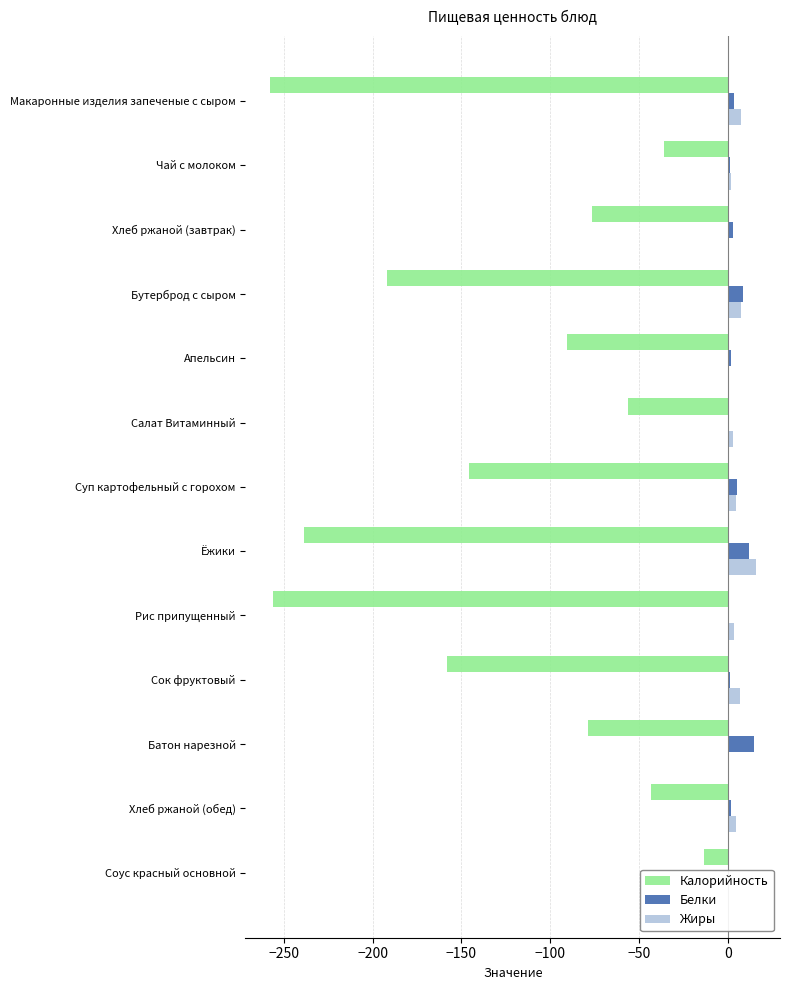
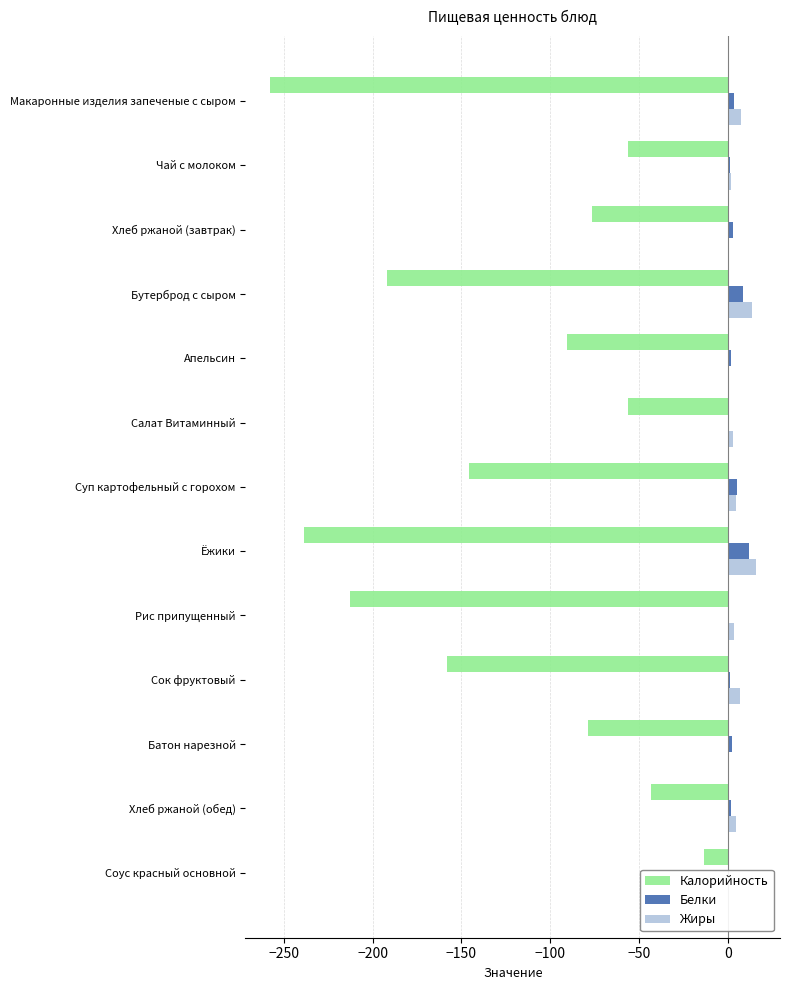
  {
    "Калорийность": {
      "Макаронные изделия запеченые с сыром": -258,
-     "Чай с молоком": -36,
+     "Чай с молоком": -56,
      "Хлеб ржаной (завтрак)": -77,
      "Бутерброд с сыром": -192,
      "Апельсин": -90,
      "Салат Витаминный": -56,
      "Суп картофельный с горохом": -146,
      "Ёжики": -239,
-     "Рис припущенный": -256,
+     "Рис припущенный": -213,
      "Сок фруктовый": -158,
      "Батон нарезной": -79,
      "Хлеб ржаной (обед)": -44,
      "Соус красный основной": -13
    },
    "Белки": {
      "Макаронные изделия запеченые с сыром": 3,
      "Чай с молоком": 2,
      "Хлеб ржаной (завтрак)": 3,
      "Бутерброд с сыром": 8,
      "Апельсин": 2,
      "Суп картофельный с горохом": 5,
      "Ёжики": 12,
      "Рис припущенный": 0,
-     "Батон нарезной": 15,
+     "Батон нарезной": 2,
      "Хлеб ржаной (обед)": 2
    },
    "Жиры": {
      "Макаронные изделия запеченые с сыром": 7,
      "Чай с молоком": 2,
-     "Бутерброд с сыром": 8,
+     "Бутерброд с сыром": 13,
      "Салат Витаминный": 3,
      "Суп картофельный с горохом": 5,
      "Ёжики": 16,
      "Рис припущенный": 4,
      "Сок фруктовый": 7,
      "Хлеб ржаной (обед)": 5
    }
  }
